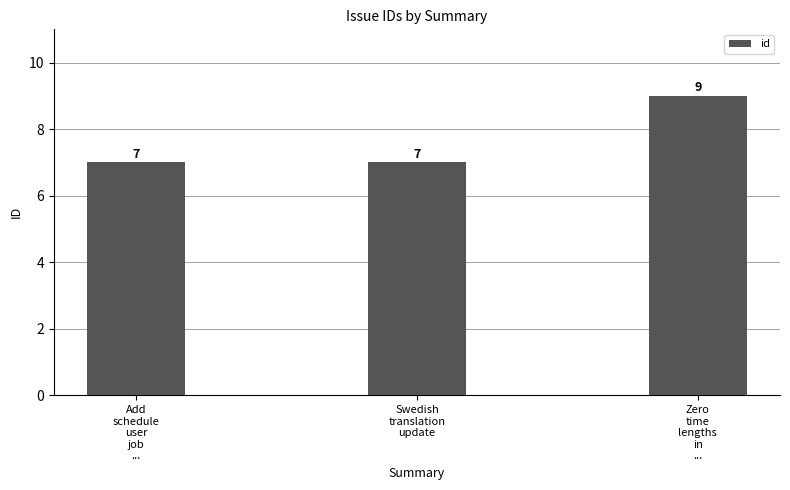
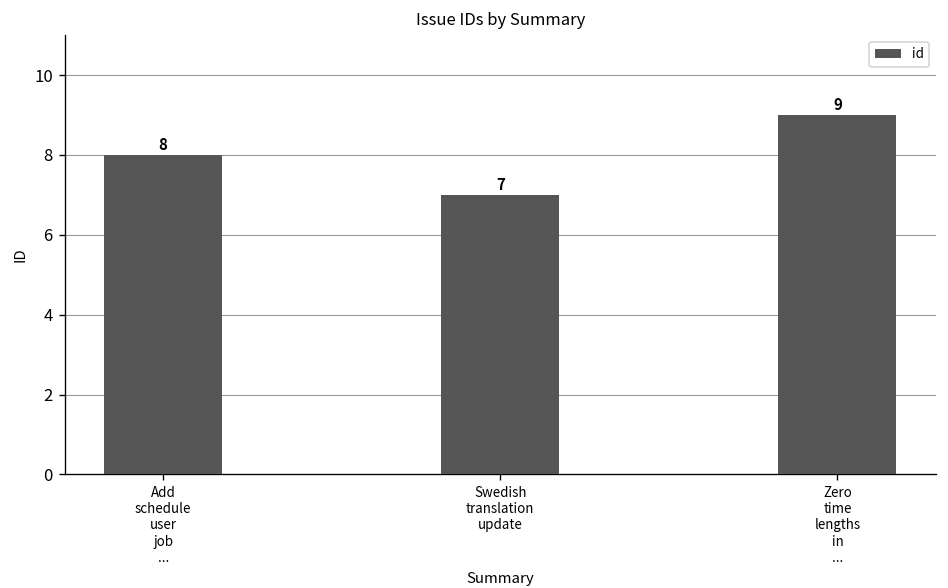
  {
-   "Add schedule user job ...": 7,
+   "Add schedule user job ...": 8,
    "Swedish translation update": 7,
    "Zero time lengths in ...": 9
  }
